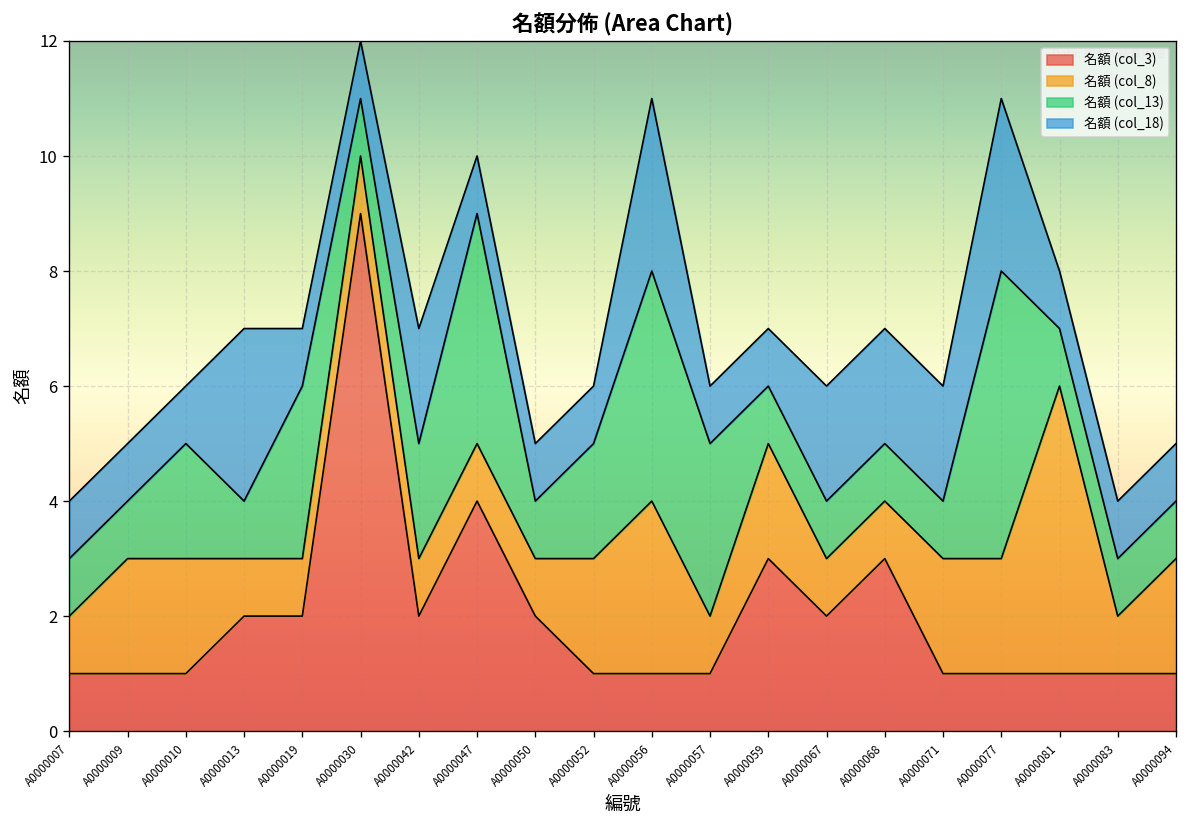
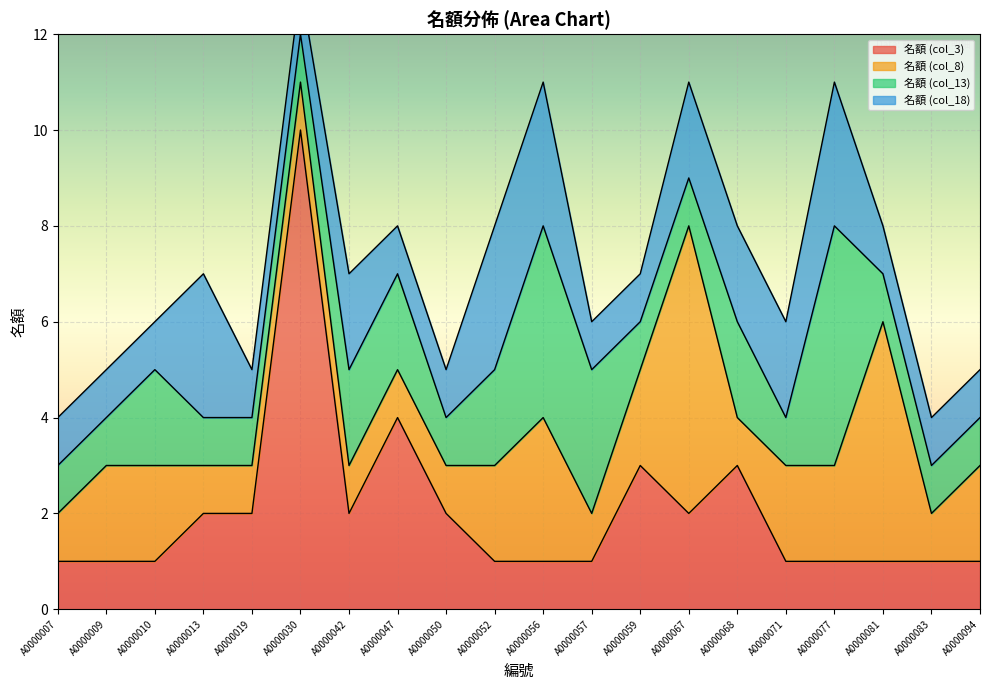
  {
    "名額 (col_3)": {
      "A0000007": 1,
      "A0000009": 1,
      "A0000010": 1,
      "A0000013": 2,
      "A0000019": 2,
-     "A0000030": 9,
+     "A0000030": 10,
      "A0000042": 2,
      "A0000047": 4,
      "A0000050": 2,
      "A0000052": 1,
      "A0000056": 1,
      "A0000057": 1,
      "A0000059": 3,
      "A0000067": 2,
      "A0000068": 3,
      "A0000071": 1,
      "A0000077": 1,
      "A0000081": 1,
      "A0000083": 1,
      "A0000094": 1
    },
    "名額 (col_8)": {
      "A0000007": 1,
      "A0000009": 2,
      "A0000010": 2,
      "A0000013": 1,
      "A0000019": 1,
      "A0000030": 1,
      "A0000042": 1,
      "A0000047": 1,
      "A0000050": 1,
      "A0000052": 2,
      "A0000056": 3,
      "A0000057": 1,
      "A0000059": 2,
-     "A0000067": 1,
+     "A0000067": 6,
      "A0000068": 1,
      "A0000071": 2,
      "A0000077": 2,
      "A0000081": 5,
      "A0000083": 1,
      "A0000094": 2
    },
    "名額 (col_13)": {
      "A0000007": 1,
      "A0000009": 1,
      "A0000010": 2,
      "A0000013": 1,
-     "A0000019": 3,
+     "A0000019": 1,
      "A0000030": 1,
      "A0000042": 2,
-     "A0000047": 4,
+     "A0000047": 2,
      "A0000050": 1,
      "A0000052": 2,
      "A0000056": 4,
      "A0000057": 3,
      "A0000059": 1,
      "A0000067": 1,
-     "A0000068": 1,
+     "A0000068": 2,
      "A0000071": 1,
      "A0000077": 5,
      "A0000081": 1,
      "A0000083": 1,
      "A0000094": 1
    },
    "名額 (col_18)": {
      "A0000007": 1,
      "A0000009": 1,
      "A0000010": 1,
      "A0000013": 3,
      "A0000019": 1,
      "A0000042": 2,
      "A0000047": 1,
      "A0000050": 1,
-     "A0000052": 1,
+     "A0000052": 3,
      "A0000056": 3,
      "A0000057": 1,
      "A0000059": 1,
      "A0000067": 2,
      "A0000068": 2,
      "A0000071": 2,
      "A0000077": 3,
      "A0000081": 1,
      "A0000083": 1,
      "A0000094": 1
    }
  }
